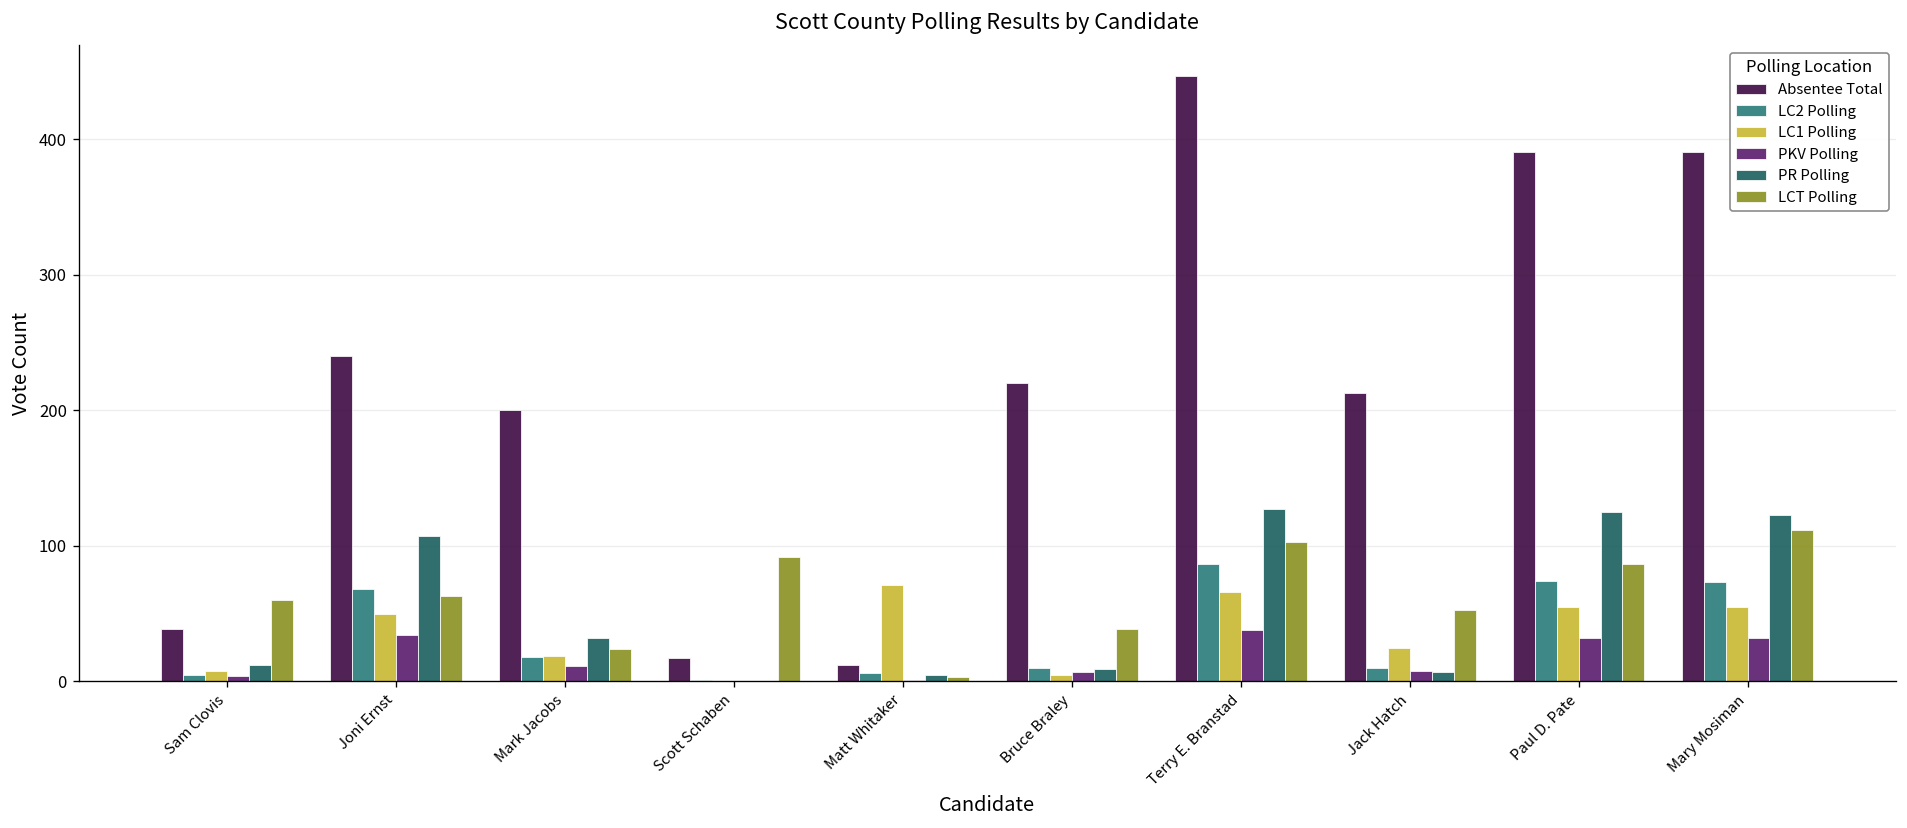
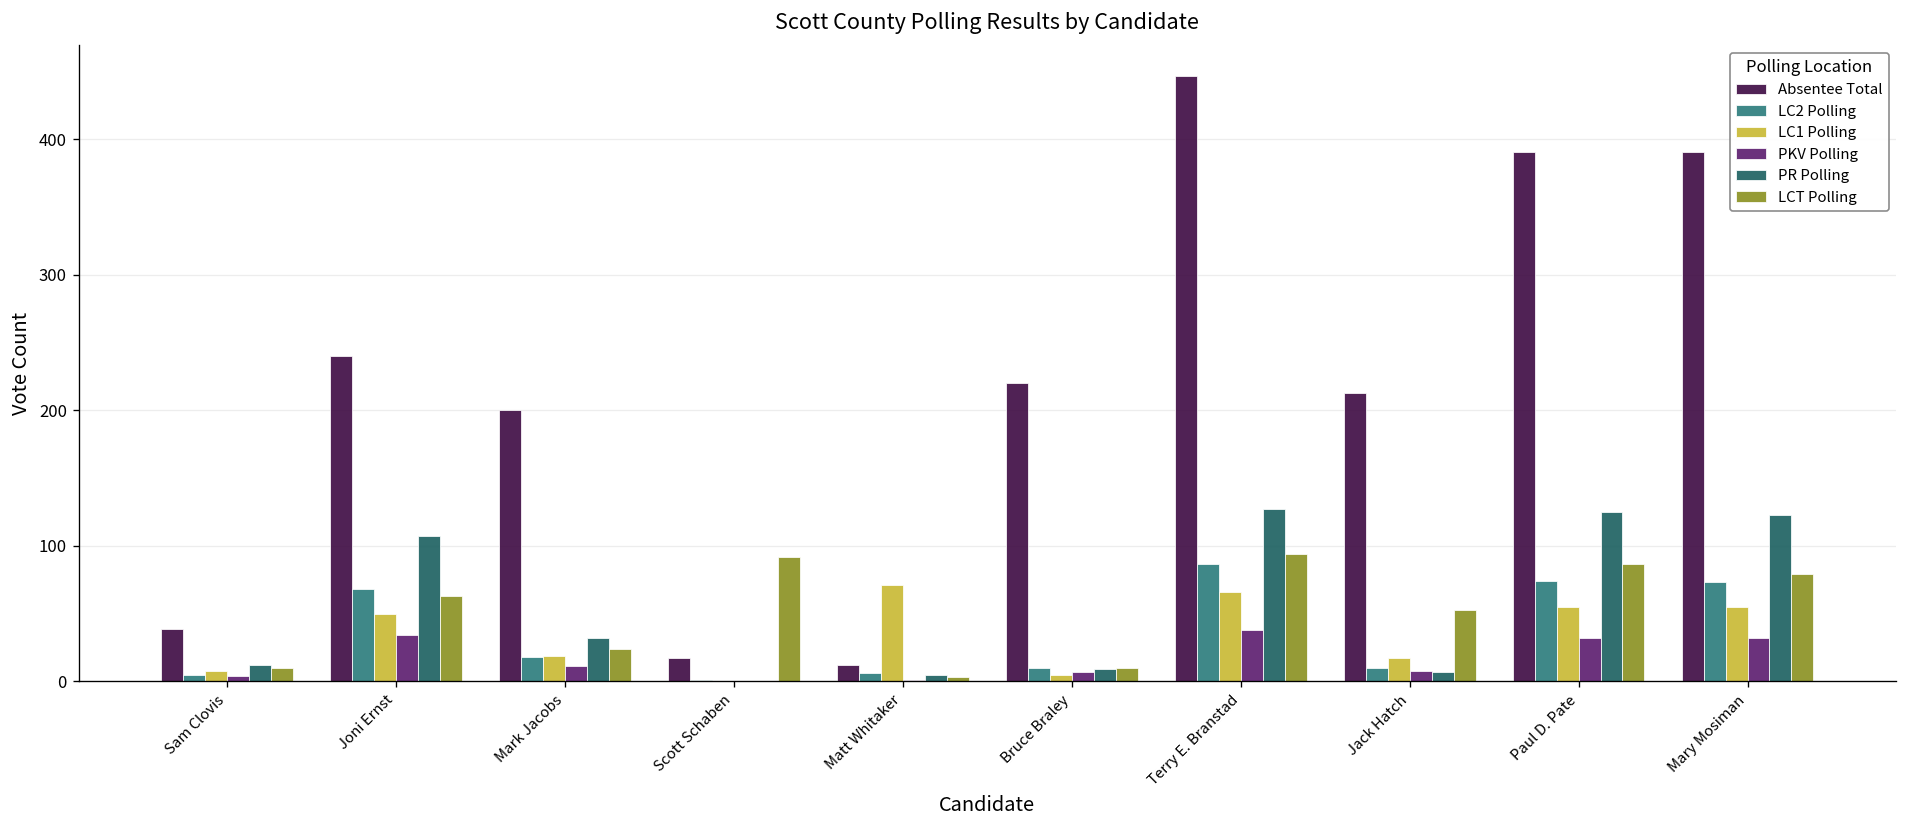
  {
    "LC1 Polling": {
      "Sam Clovis": 8,
      "Joni Ernst": 50,
      "Mark Jacobs": 19,
      "Scott Schaben": 0,
      "Matt Whitaker": 71,
      "Bruce Braley": 5,
      "Terry E. Branstad": 66,
-     "Jack Hatch": 25,
+     "Jack Hatch": 17,
      "Paul D. Pate": 55,
      "Mary Mosiman": 55
    },
    "LCT Polling": {
-     "Sam Clovis": 60,
+     "Sam Clovis": 10,
      "Joni Ernst": 63,
      "Mark Jacobs": 24,
      "Scott Schaben": 92,
      "Matt Whitaker": 3,
-     "Bruce Braley": 39,
-     "Terry E. Branstad": 103,
+     "Bruce Braley": 10,
+     "Terry E. Branstad": 94,
      "Jack Hatch": 53,
      "Paul D. Pate": 87,
-     "Mary Mosiman": 112
+     "Mary Mosiman": 79
    }
  }
